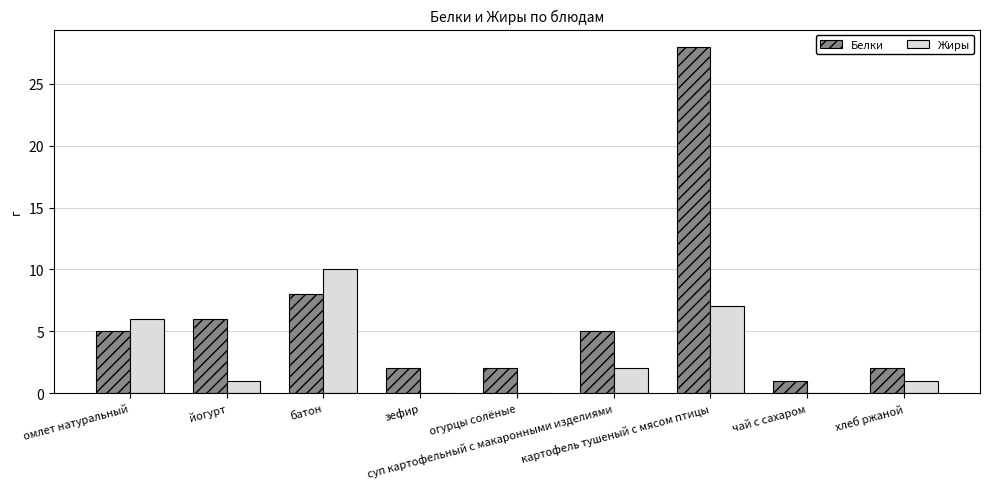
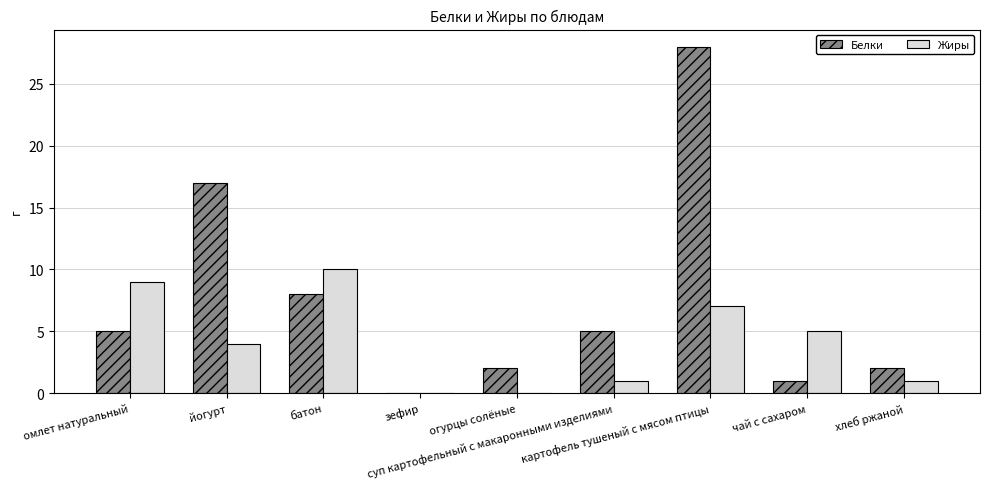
  {
    "Белки": {
      "омлет натуральный": 5,
-     "йогурт": 6,
+     "йогурт": 17,
      "батон": 8,
-     "зефир": 2,
+     "зефир": 0,
      "огурцы солёные": 2,
      "суп картофельный с макаронными изделиями": 5,
      "картофель тушеный с мясом птицы": 28,
      "чай с сахаром": 1,
      "хлеб ржаной": 2
    },
    "Жиры": {
-     "омлет натуральный": 6,
-     "йогурт": 1,
+     "омлет натуральный": 9,
+     "йогурт": 4,
      "батон": 10,
      "зефир": 0,
      "огурцы солёные": 0,
-     "суп картофельный с макаронными изделиями": 2,
+     "суп картофельный с макаронными изделиями": 1,
      "картофель тушеный с мясом птицы": 7,
-     "чай с сахаром": 0,
+     "чай с сахаром": 5,
      "хлеб ржаной": 1
    }
  }
